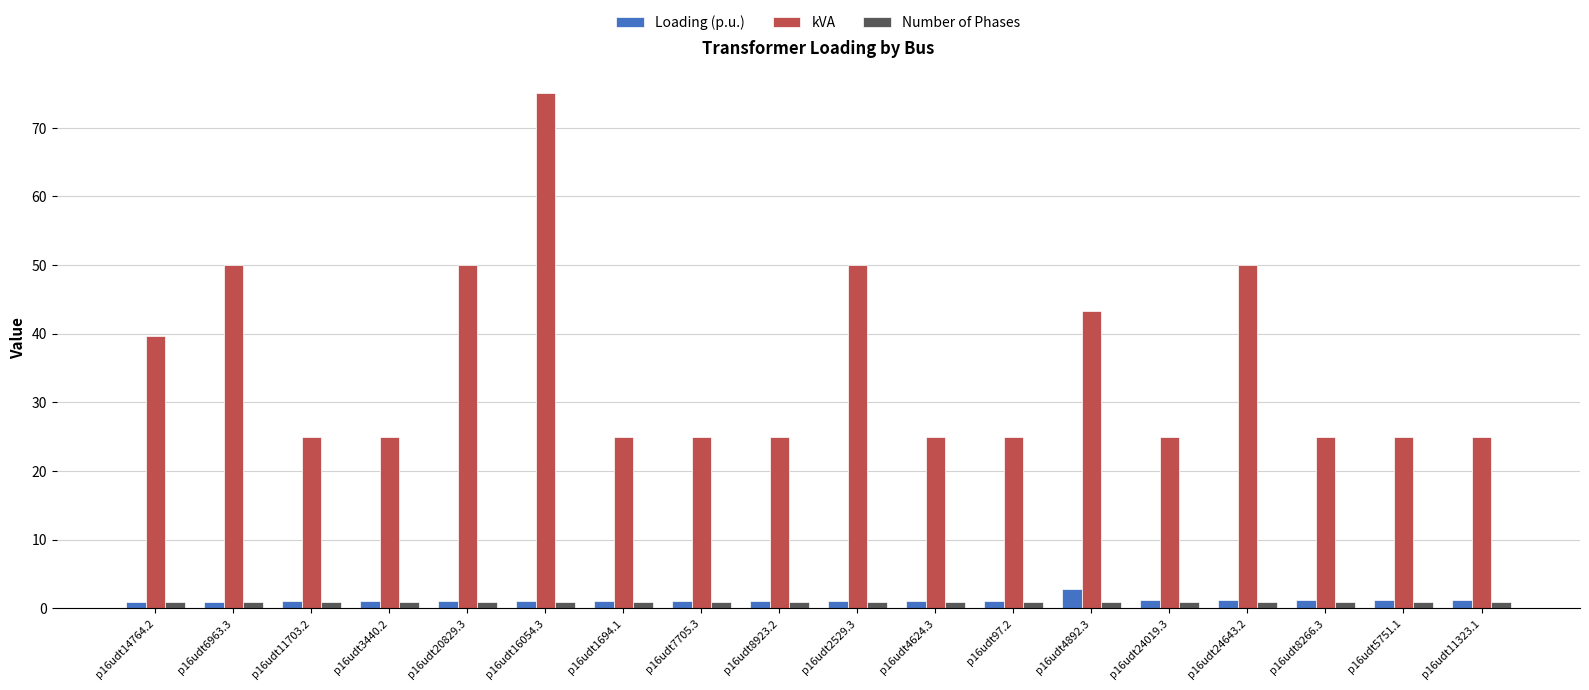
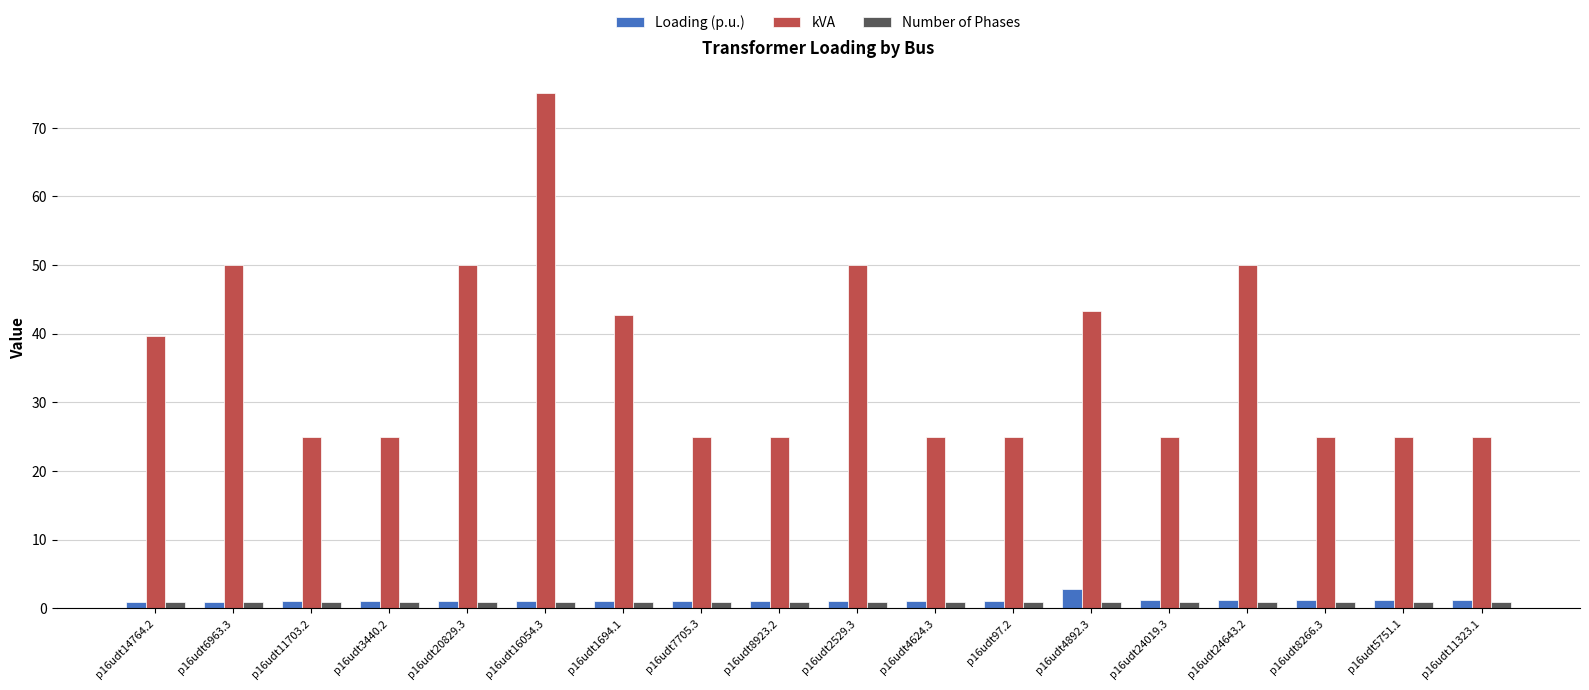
  {
    "Loading (p.u.)": {
      "p16udt14764.2": 1,
      "p16udt6963.3": 1,
      "p16udt11703.2": 1,
      "p16udt3440.2": 1,
      "p16udt20829.3": 1,
      "p16udt16054.3": 1,
      "p16udt1694.1": 1,
      "p16udt7705.3": 1,
      "p16udt8923.2": 1,
      "p16udt2529.3": 1,
      "p16udt4624.3": 1,
      "p16udt97.2": 1,
      "p16udt4892.3": 3,
      "p16udt24019.3": 1,
      "p16udt24643.2": 1,
      "p16udt8266.3": 1,
      "p16udt5751.1": 1,
      "p16udt11323.1": 1
    },
    "kVA": {
      "p16udt14764.2": 40,
      "p16udt6963.3": 50,
      "p16udt11703.2": 25,
      "p16udt3440.2": 25,
      "p16udt20829.3": 50,
      "p16udt16054.3": 75,
-     "p16udt1694.1": 25,
+     "p16udt1694.1": 43,
      "p16udt7705.3": 25,
      "p16udt8923.2": 25,
      "p16udt2529.3": 50,
      "p16udt4624.3": 25,
      "p16udt97.2": 25,
      "p16udt4892.3": 43,
      "p16udt24019.3": 25,
      "p16udt24643.2": 50,
      "p16udt8266.3": 25,
      "p16udt5751.1": 25,
      "p16udt11323.1": 25
    },
    "Number of Phases": {
      "p16udt14764.2": 1,
      "p16udt6963.3": 1,
      "p16udt11703.2": 1,
      "p16udt3440.2": 1,
      "p16udt20829.3": 1,
      "p16udt16054.3": 1,
      "p16udt1694.1": 1,
      "p16udt7705.3": 1,
      "p16udt8923.2": 1,
      "p16udt2529.3": 1,
      "p16udt4624.3": 1,
      "p16udt97.2": 1,
      "p16udt4892.3": 1,
      "p16udt24019.3": 1,
      "p16udt24643.2": 1,
      "p16udt8266.3": 1,
      "p16udt5751.1": 1,
      "p16udt11323.1": 1
    }
  }
